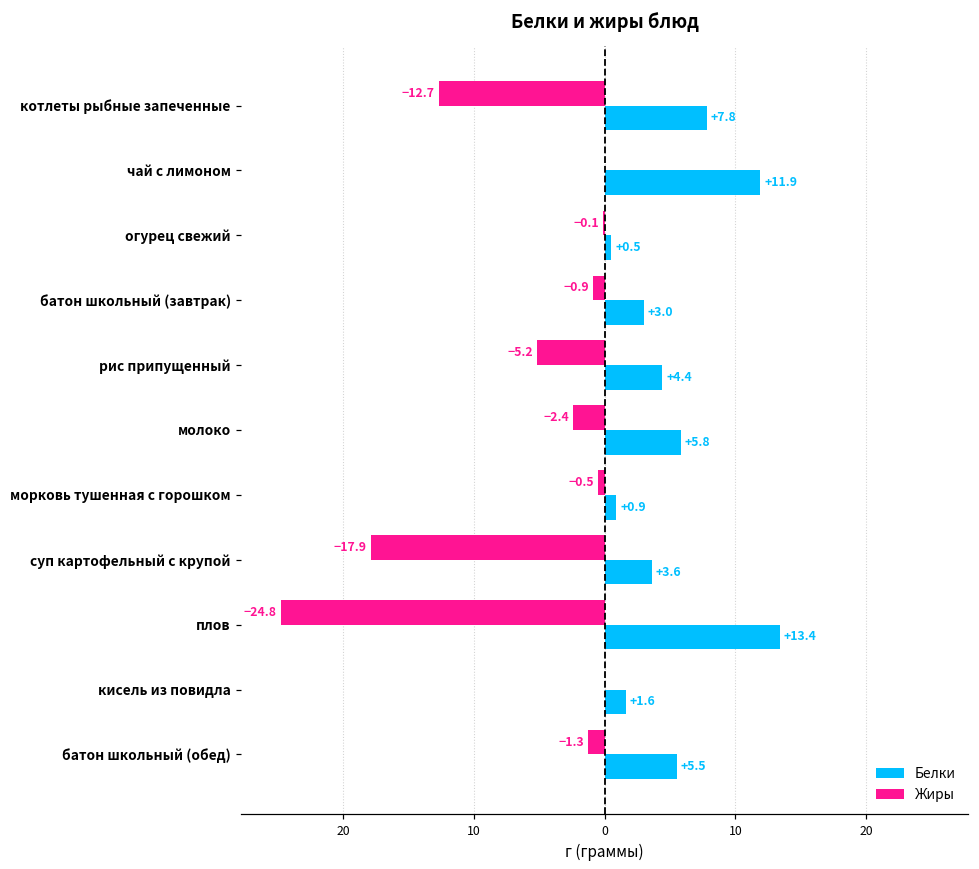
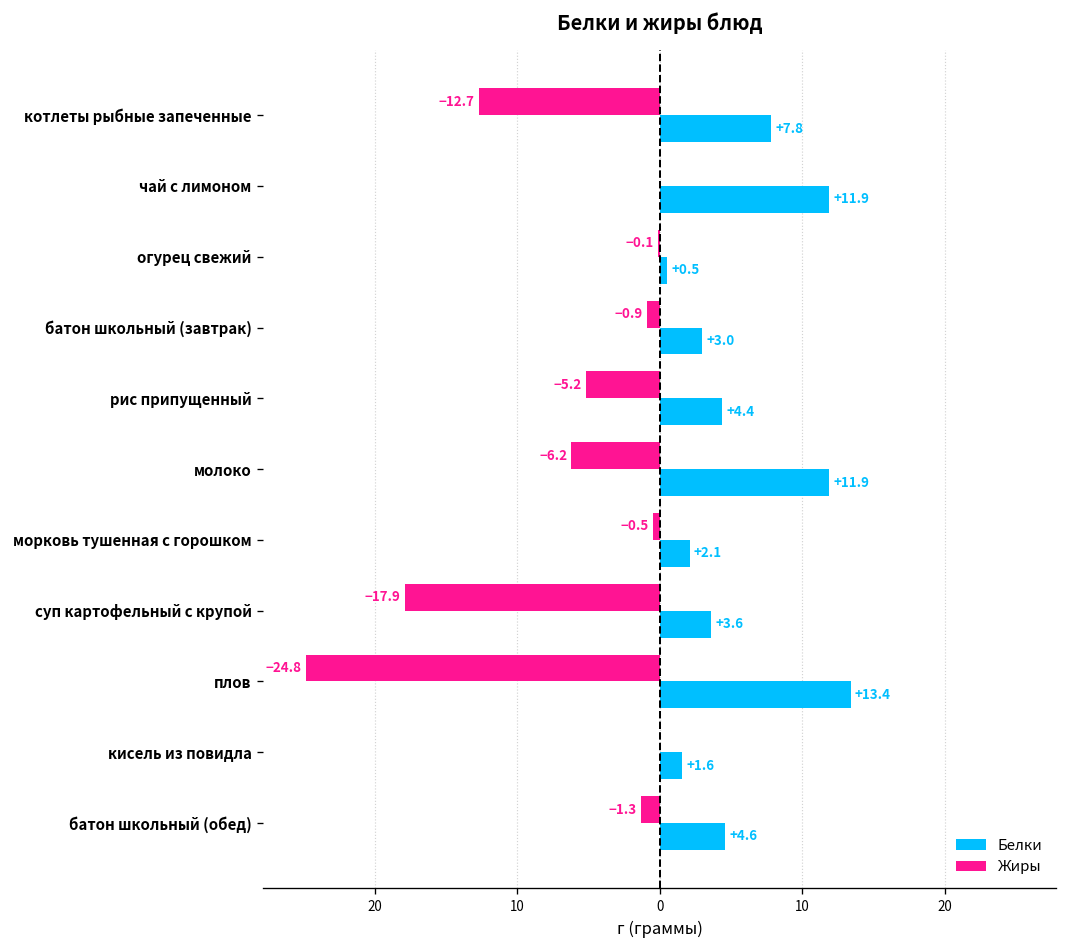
  {
    "Белки": {
      "котлеты рыбные запеченные": "+7.8",
      "чай с лимоном": "+11.9",
      "огурец свежий": "+0.5",
      "батон школьный (завтрак)": "+3.0",
      "рис припущенный": "+4.4",
-     "молоко": "+5.8",
-     "морковь тушенная с горошком": "+0.9",
+     "молоко": "+11.9",
+     "морковь тушенная с горошком": "+2.1",
      "суп картофельный с крупой": "+3.6",
      "плов": "+13.4",
      "кисель из повидла": "+1.6",
-     "батон школьный (обед)": "+5.5"
+     "батон школьный (обед)": "+4.6"
    },
    "Жиры": {
      "котлеты рыбные запеченные": "-12.7",
      "огурец свежий": "-0.1",
      "батон школьный (завтрак)": "-0.9",
      "рис припущенный": "-5.2",
-     "молоко": "-2.4",
+     "молоко": "-6.2",
      "морковь тушенная с горошком": "-0.5",
      "суп картофельный с крупой": "-17.9",
      "плов": "-24.8",
      "батон школьный (обед)": "-1.3"
    }
  }
